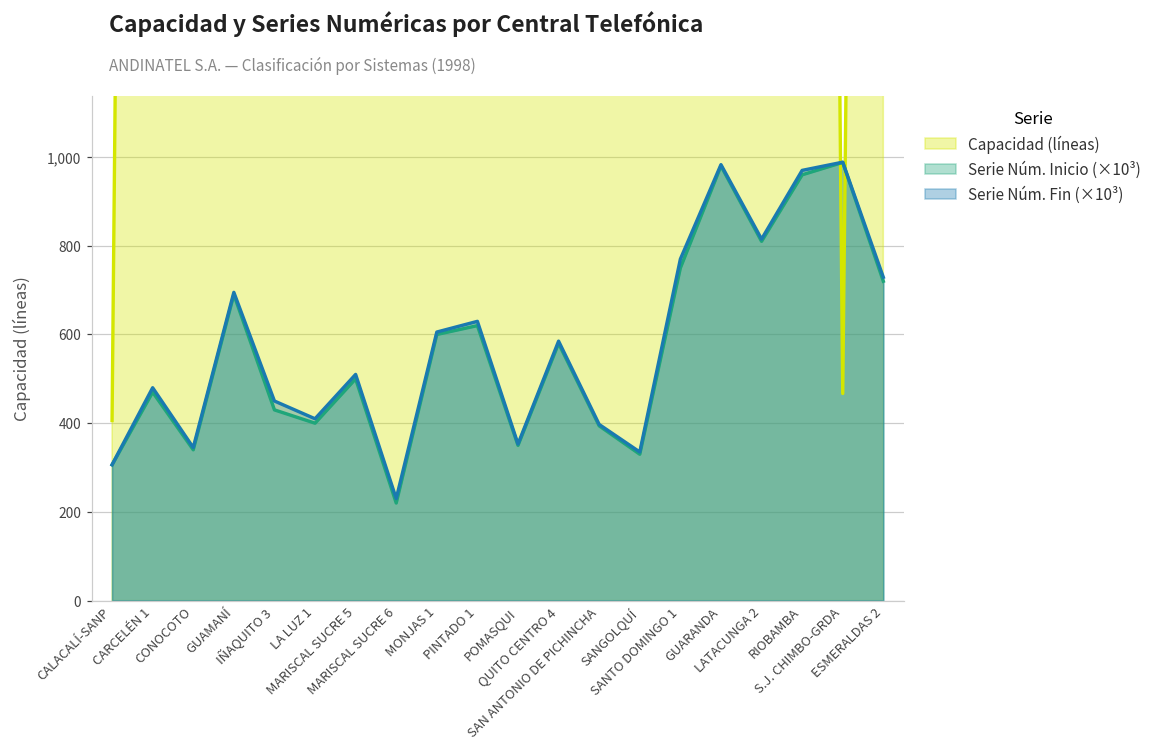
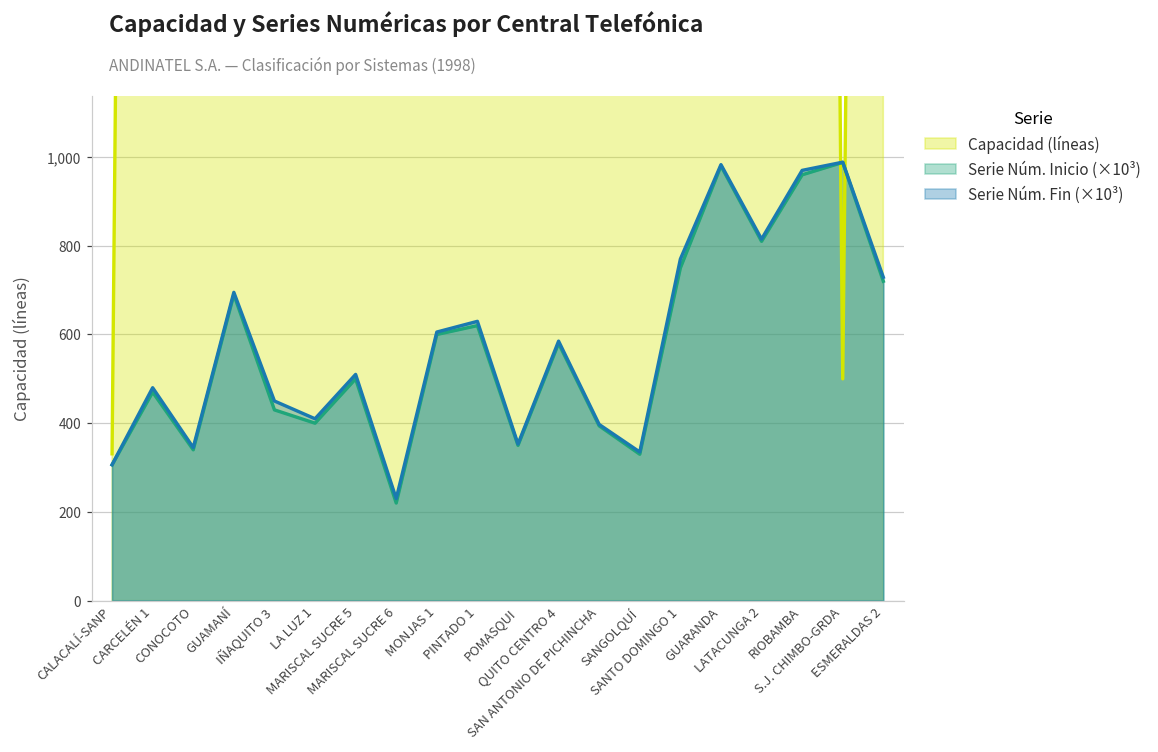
  {
    "Capacidad (líneas)": {
-     "CALACALÍ-SANP": 410,
-     "S.J. CHIMBO-GRDA": 470
+     "CALACALÍ-SANP": 330,
+     "S.J. CHIMBO-GRDA": 500
    }
  }
